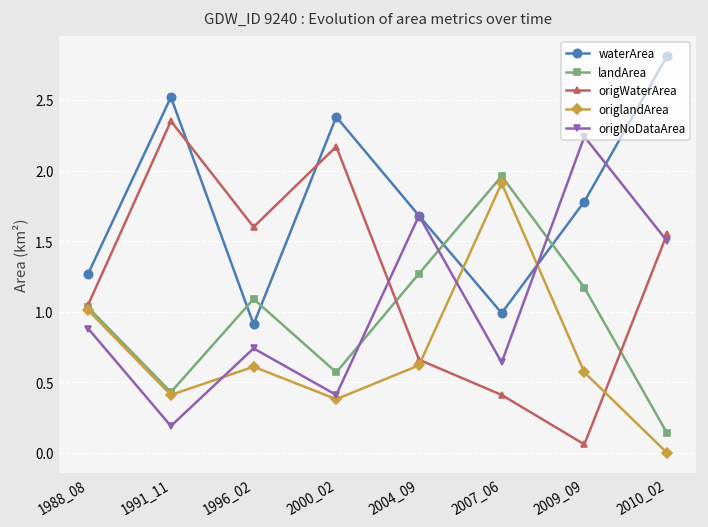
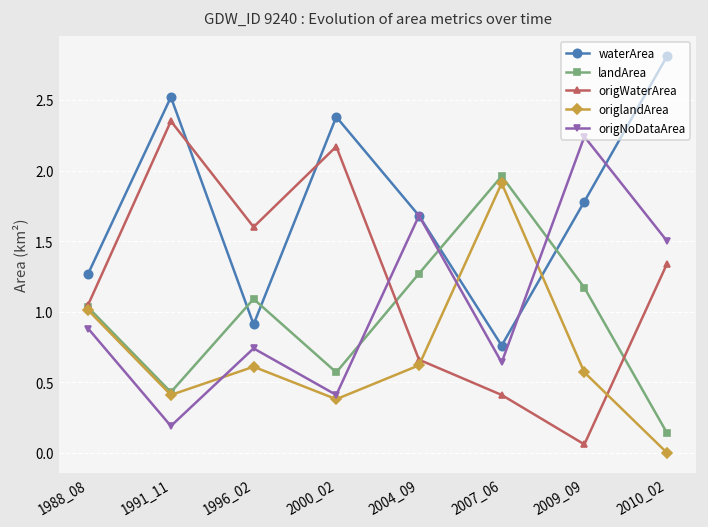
  {
    "waterArea": {
      "1988_08": 1.27,
      "1991_11": 2.52,
      "1996_02": 0.91,
      "2000_02": 2.38,
-     "2007_06": 0.99,
+     "2007_06": 0.76,
      "2009_09": 1.78
    },
    "landArea": {
      "1996_02": 1.09,
      "2000_02": 0.57,
      "2004_09": 1.27,
      "2007_06": 1.96,
      "2009_09": 1.17,
      "2010_02": 0.14
    },
    "origWaterArea": {
      "1991_11": 2.35,
      "1996_02": 1.60,
      "2000_02": 2.17,
      "2004_09": 0.66,
      "2007_06": 0.41,
      "2009_09": 0.06,
-     "2010_02": 1.55
+     "2010_02": 1.34
    },
    "origlandArea": {
      "1996_02": 0.61,
      "2000_02": 0.38,
      "2004_09": 0.62,
      "2007_06": 1.91,
      "2009_09": 0.57,
      "2010_02": 0.00
    },
    "origNoDataArea": {
      "1988_08": 0.88,
      "1991_11": 0.19,
      "1996_02": 0.74,
      "2000_02": 0.41,
      "2007_06": 0.64,
      "2009_09": 2.24,
      "2010_02": 1.50
    }
  }
